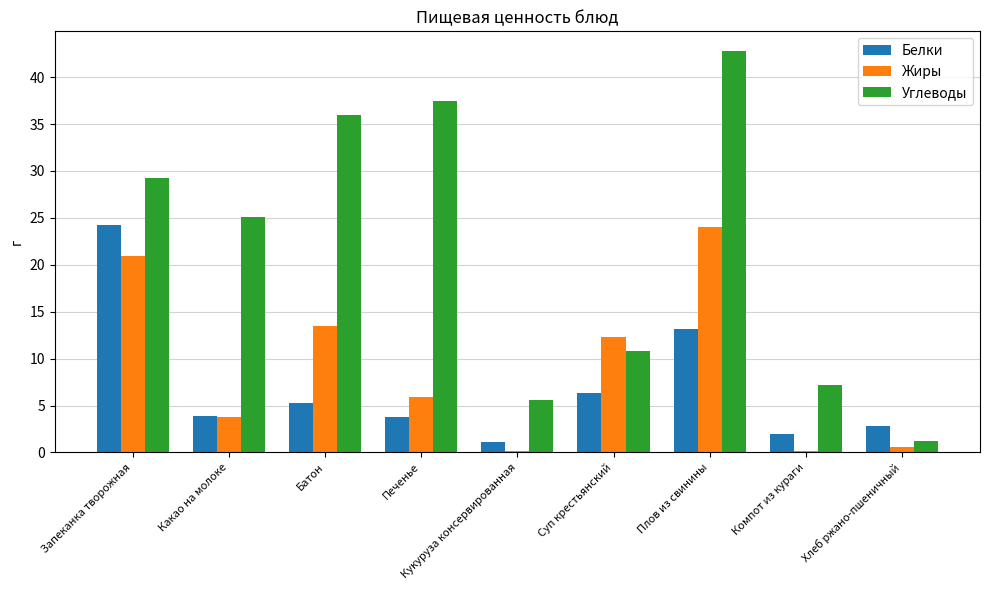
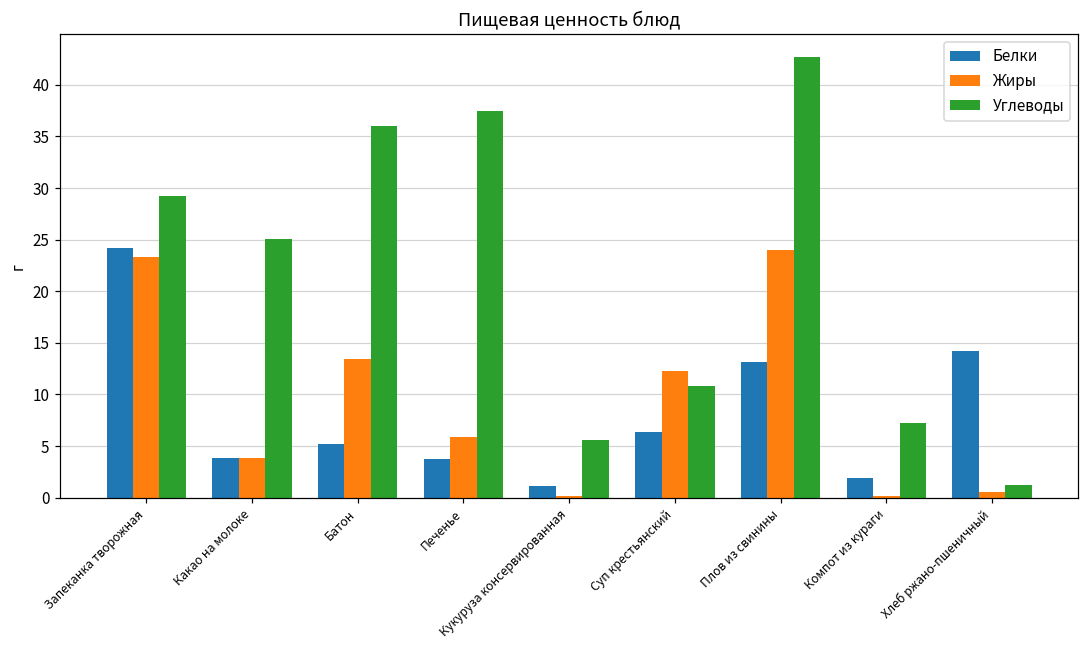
  {
    "Белки": {
      "Запеканка творожная": 24,
      "Какао на молоке": 4,
      "Батон": 5,
      "Печенье": 4,
      "Кукуруза консервированная": 1,
      "Суп крестьянский": 6,
      "Плов из свинины": 13,
      "Компот из кураги": 2,
-     "Хлеб ржано-пшеничный": 3
+     "Хлеб ржано-пшеничный": 14
    },
    "Жиры": {
-     "Запеканка творожная": 21,
+     "Запеканка творожная": 23,
      "Какао на молоке": 4,
      "Батон": 13,
      "Печенье": 6,
      "Суп крестьянский": 12,
      "Плов из свинины": 24,
      "Хлеб ржано-пшеничный": 1
    },
    "Углеводы": {
      "Запеканка творожная": 29,
      "Какао на молоке": 25,
      "Батон": 36,
      "Печенье": 37,
      "Кукуруза консервированная": 6,
      "Суп крестьянский": 11,
      "Плов из свинины": 43,
      "Компот из кураги": 7,
      "Хлеб ржано-пшеничный": 1
    }
  }
